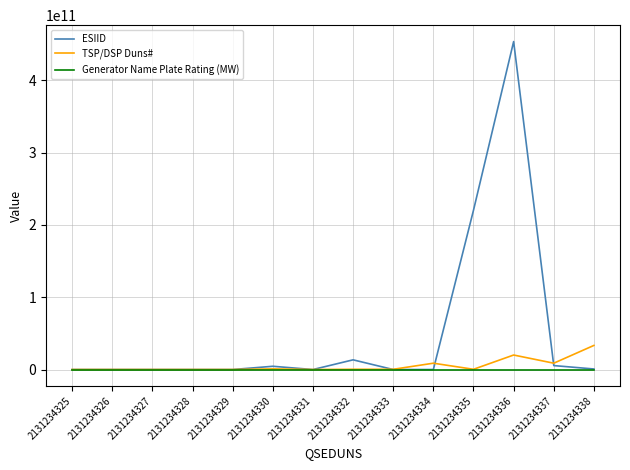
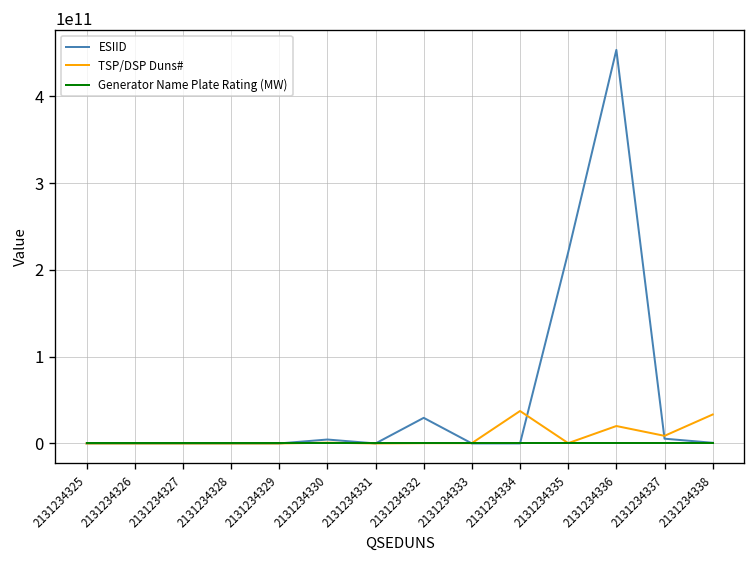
  {
    "ESIID": {
      "2131234330": 0,
-     "2131234332": 10000000000,
+     "2131234332": 30000000000,
      "2131234335": 220000000000,
      "2131234336": 450000000000
    },
    "TSP/DSP Duns#": {
-     "2131234334": 10000000000,
+     "2131234334": 40000000000,
      "2131234336": 20000000000,
      "2131234338": 30000000000
    },
    "Generator Name Plate Rating (MW)": {
      "2131234336": 0,
      "2131234337": 0
    }
  }
